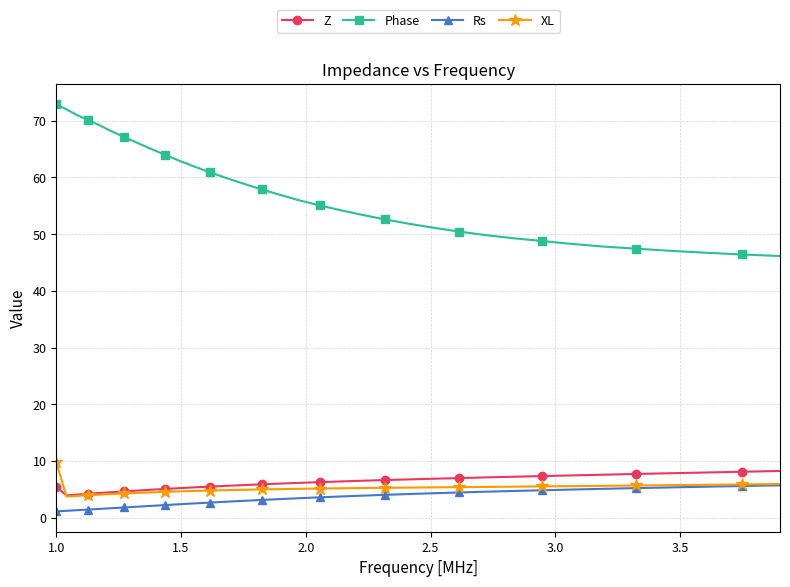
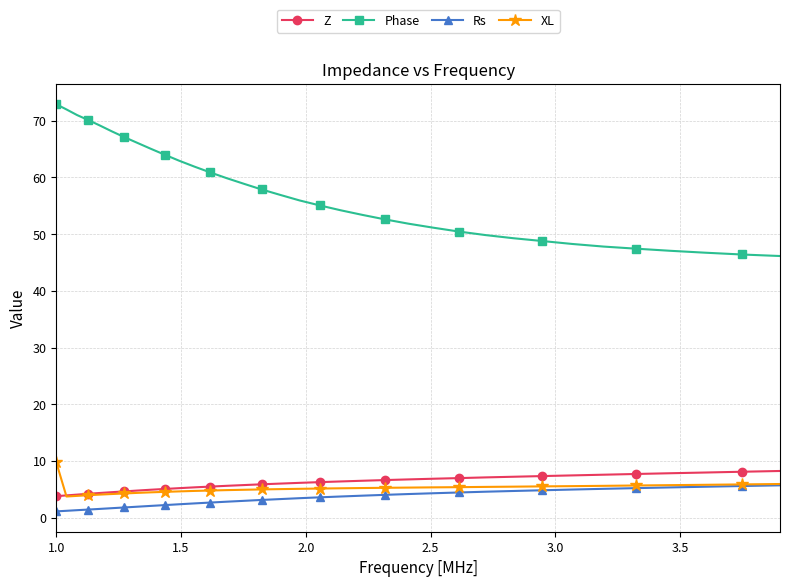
  {
    "Z": {
-     "1.0": 5
+     "1.0": 4
    },
    "Phase": {
      "1.0": 73
    },
    "Rs": {
      "1.0": 1
    },
    "XL": {
      "1.0": 10
    }
  }
